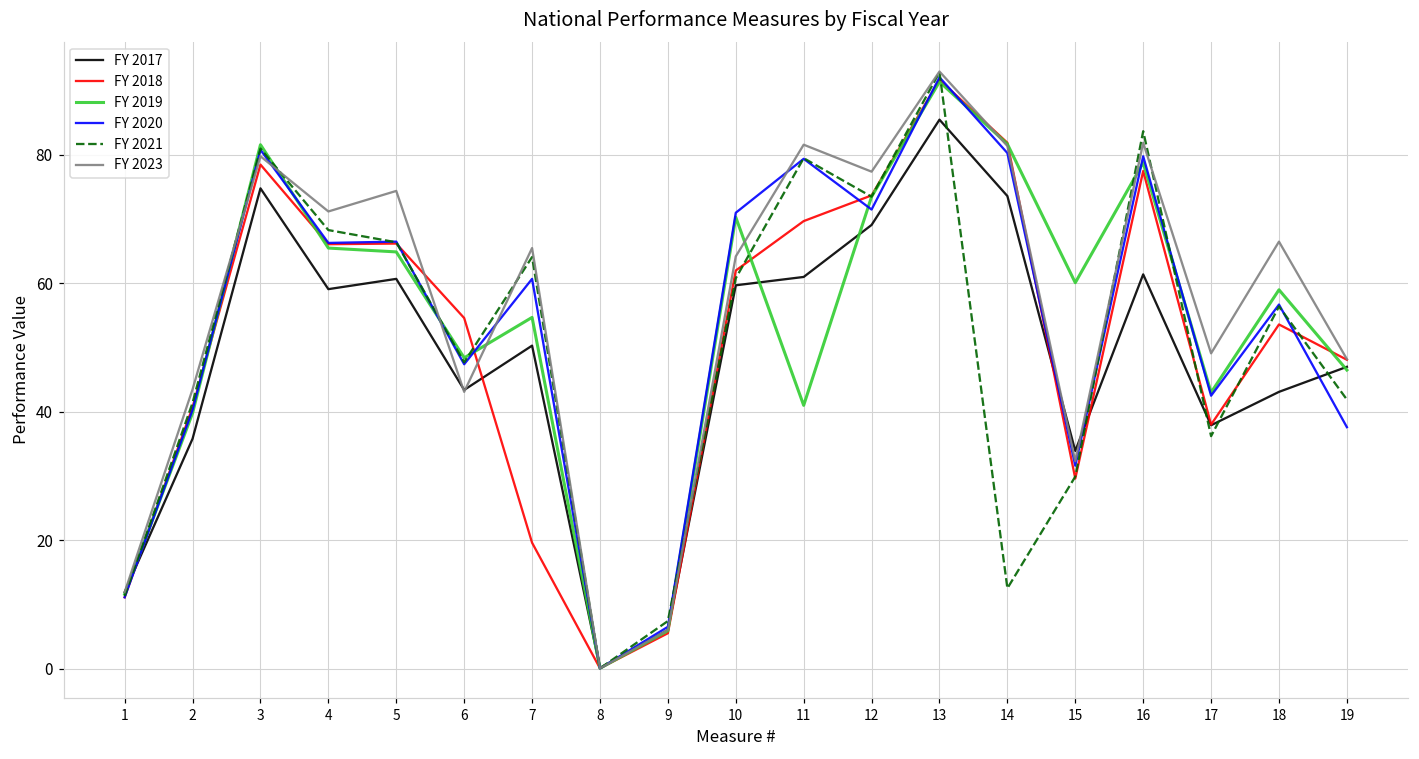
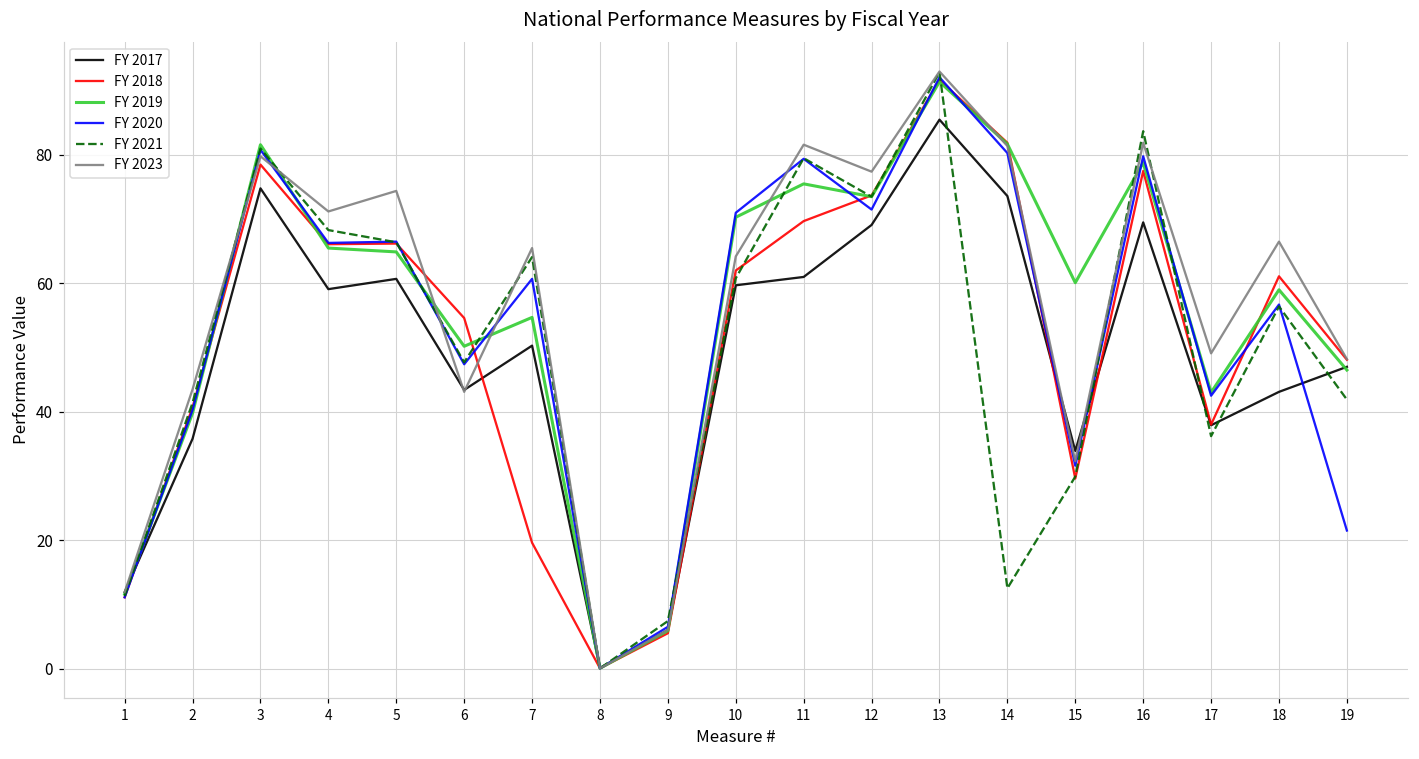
  {
    "FY 2017": {
      "2": 36,
      "3": 75,
      "4": 59,
      "5": 61,
      "7": 50,
      "10": 60,
      "11": 61,
      "12": 69,
      "13": 86,
      "14": 74,
      "15": 34,
-     "16": 61,
+     "16": 70,
      "18": 43,
      "19": 47
    },
    "FY 2018": {
      "3": 79,
      "6": 55,
      "7": 20,
      "10": 62,
      "11": 70,
      "16": 78,
-     "18": 54
+     "18": 61
    },
    "FY 2019": {
      "2": 40,
      "3": 82,
      "4": 66,
      "5": 65,
-     "6": 48,
+     "6": 50,
      "7": 55,
      "10": 70,
-     "11": 41,
+     "11": 76,
      "15": 60,
      "16": 79,
      "17": 43,
      "18": 59,
      "19": 47
    },
    "FY 2020": {
      "7": 61,
      "9": 7,
      "10": 71,
      "12": 72,
      "14": 80,
      "15": 32,
      "16": 80,
      "17": 43,
-     "19": 38
+     "19": 22
    },
    "FY 2021": {
      "2": 41,
      "4": 68,
      "7": 64,
      "9": 7,
      "10": 61,
      "14": 13,
      "16": 84,
      "17": 36,
      "19": 42
    },
    "FY 2023": {
      "2": 44,
      "3": 80,
      "4": 71,
      "5": 74,
      "7": 66,
      "10": 64,
      "11": 82,
      "12": 77,
      "15": 32,
      "16": 82,
      "17": 49,
      "18": 67
    }
  }
